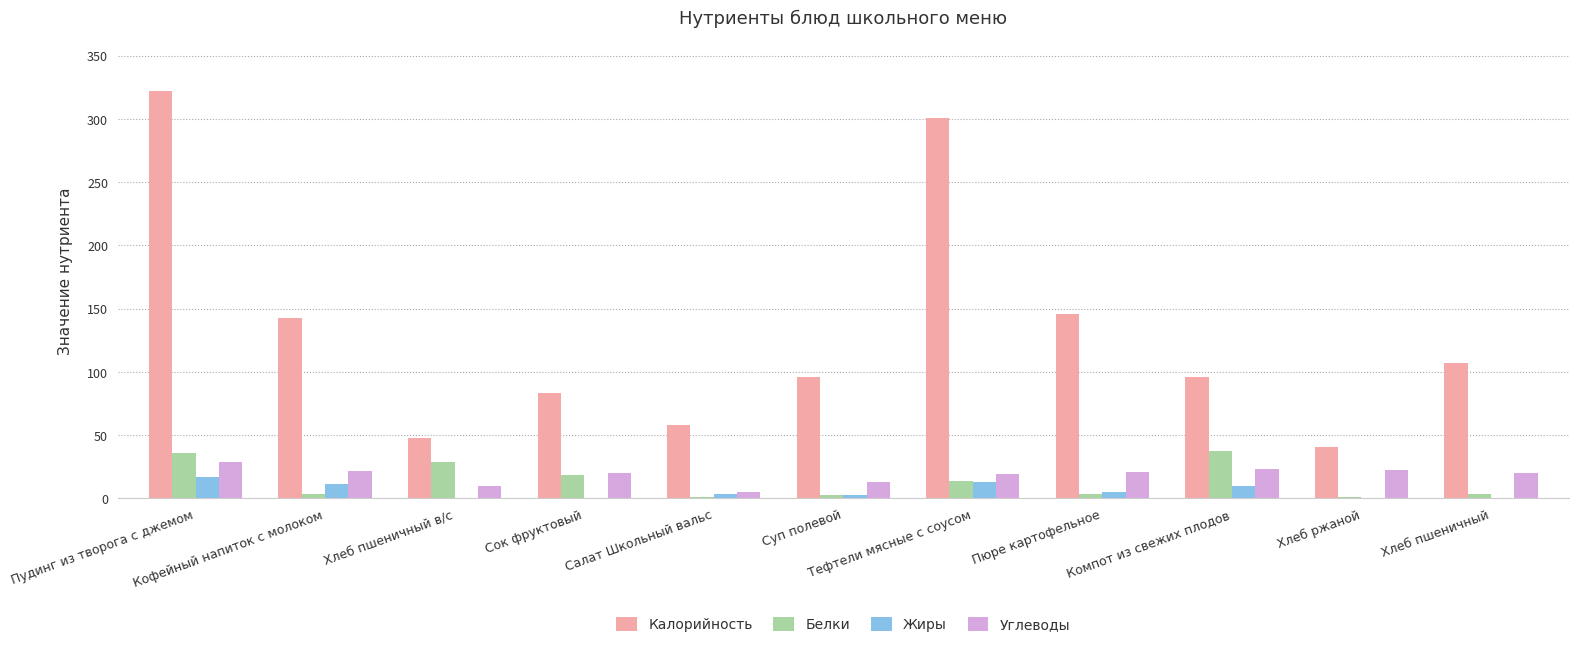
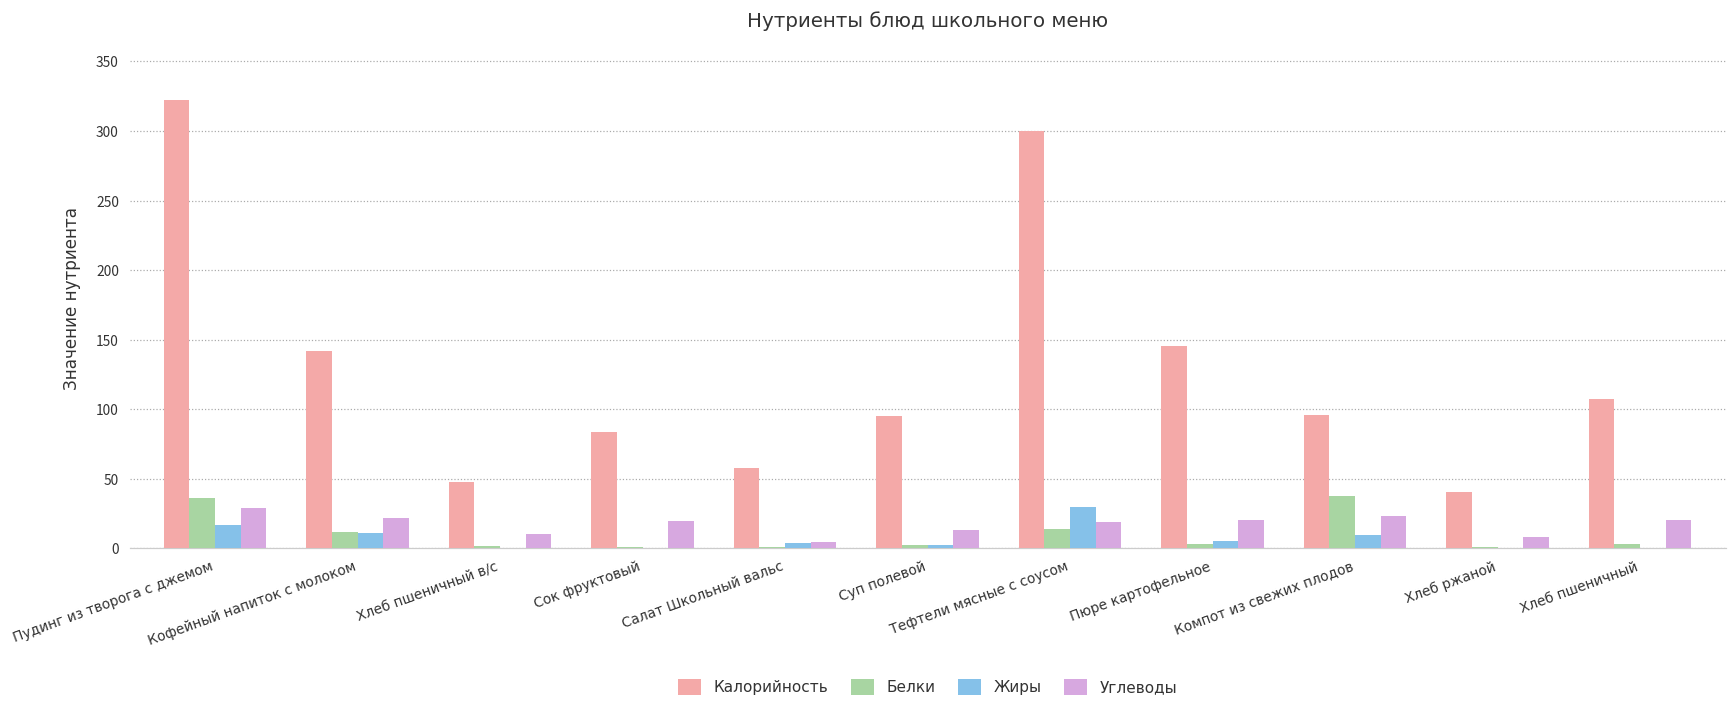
  {
    "Калорийность": {
      "Пудинг из творога с джемом": 322,
      "Кофейный напиток с молоком": 142,
      "Хлеб пшеничный в/с": 47,
      "Сок фруктовый": 83,
      "Салат Школьный вальс": 58,
      "Суп полевой": 96,
      "Тефтели мясные с соусом": 300,
      "Пюре картофельное": 146,
      "Компот из свежих плодов": 96,
      "Хлеб ржаной": 41,
      "Хлеб пшеничный": 107
    },
    "Белки": {
      "Пудинг из творога с джемом": 36,
-     "Кофейный напиток с молоком": 3,
-     "Хлеб пшеничный в/с": 29,
-     "Сок фруктовый": 18,
+     "Кофейный напиток с молоком": 12,
+     "Хлеб пшеничный в/с": 2,
+     "Сок фруктовый": 1,
      "Суп полевой": 2,
      "Тефтели мясные с соусом": 14,
      "Пюре картофельное": 3,
      "Компот из свежих плодов": 37,
      "Хлеб пшеничный": 3
    },
    "Жиры": {
      "Пудинг из творога с джемом": 17,
      "Кофейный напиток с молоком": 11,
      "Салат Школьный вальс": 4,
      "Суп полевой": 2,
-     "Тефтели мясные с соусом": 13,
+     "Тефтели мясные с соусом": 29,
      "Пюре картофельное": 5,
      "Компот из свежих плодов": 9
    },
    "Углеводы": {
      "Пудинг из творога с джемом": 29,
      "Кофейный напиток с молоком": 22,
      "Хлеб пшеничный в/с": 10,
      "Сок фруктовый": 20,
      "Салат Школьный вальс": 5,
      "Суп полевой": 13,
      "Тефтели мясные с соусом": 19,
      "Пюре картофельное": 20,
      "Компот из свежих плодов": 23,
-     "Хлеб ржаной": 22,
+     "Хлеб ржаной": 9,
      "Хлеб пшеничный": 20
    }
  }
